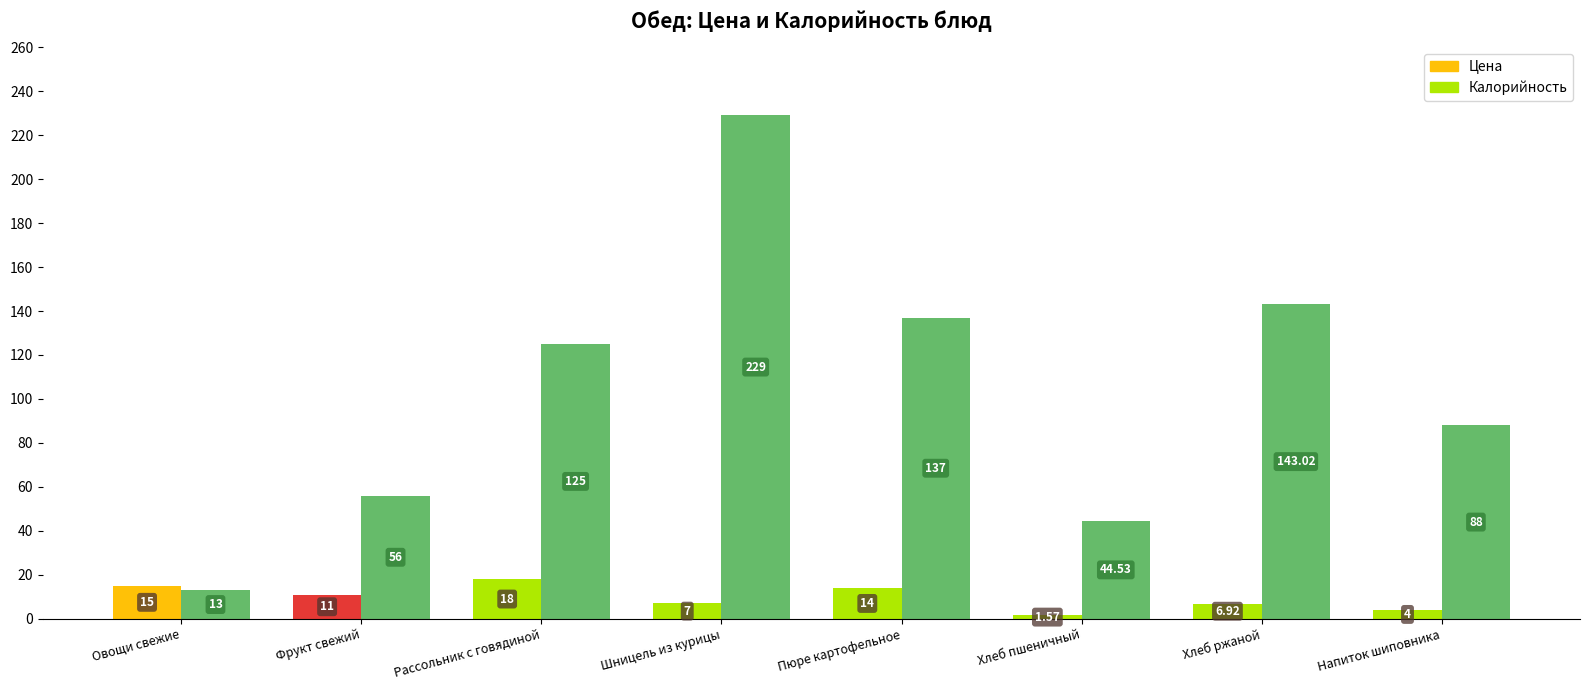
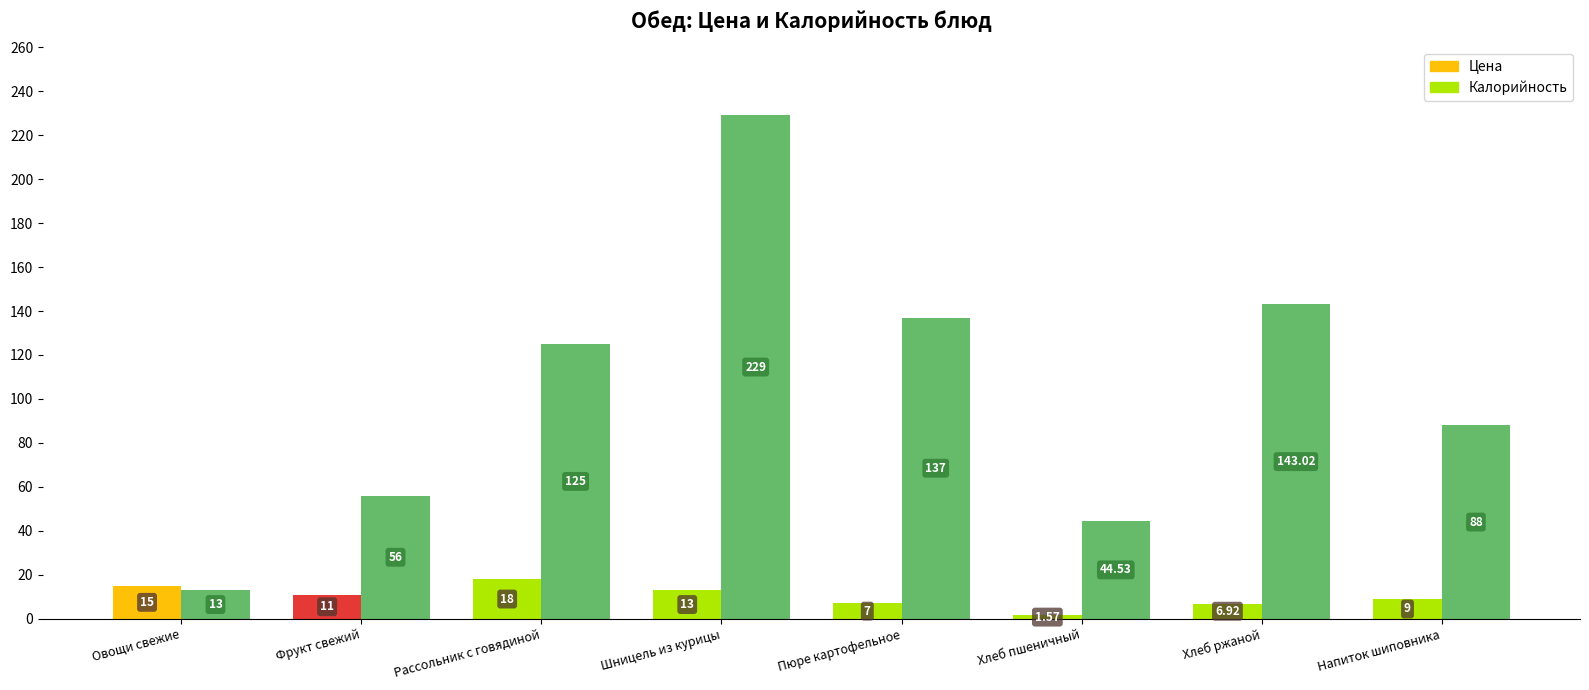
  {
    "Цена": {
-     "Шницель из курицы": 7,
-     "Пюре картофельное": 14,
-     "Напиток шиповника": 4
+     "Шницель из курицы": 13,
+     "Пюре картофельное": 7,
+     "Напиток шиповника": 9
    }
  }
